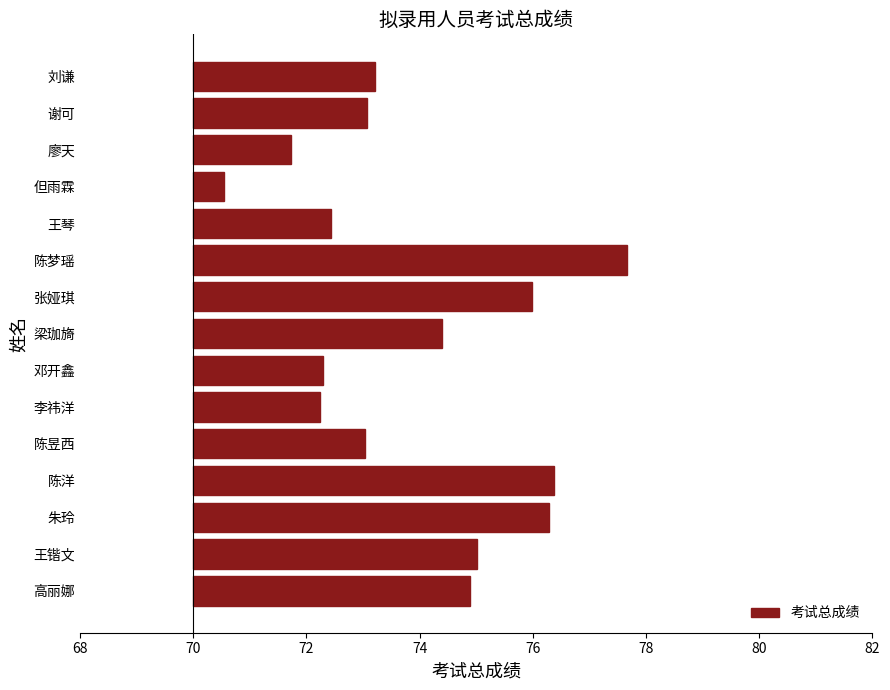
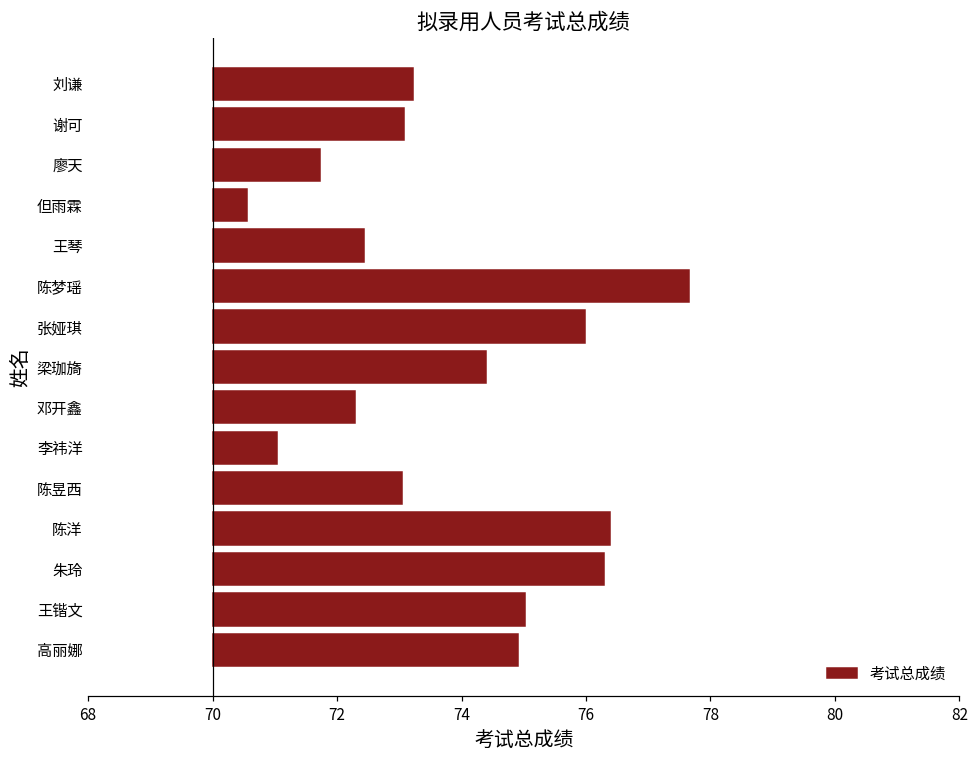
  {
    "刘谦": 73.2,
    "谢可": 73.1,
    "廖天": 71.7,
    "但雨霖": 70.6,
    "王琴": 72.4,
    "陈梦瑶": 77.7,
    "张娅琪": 76.0,
    "梁珈旖": 74.4,
    "邓开鑫": 72.3,
-   "李祎洋": 72.2,
+   "李祎洋": 71.0,
    "陈昱西": 73.0,
    "陈洋": 76.4,
    "朱玲": 76.3,
    "王锴文": 75.0,
    "高丽娜": 74.9
  }
